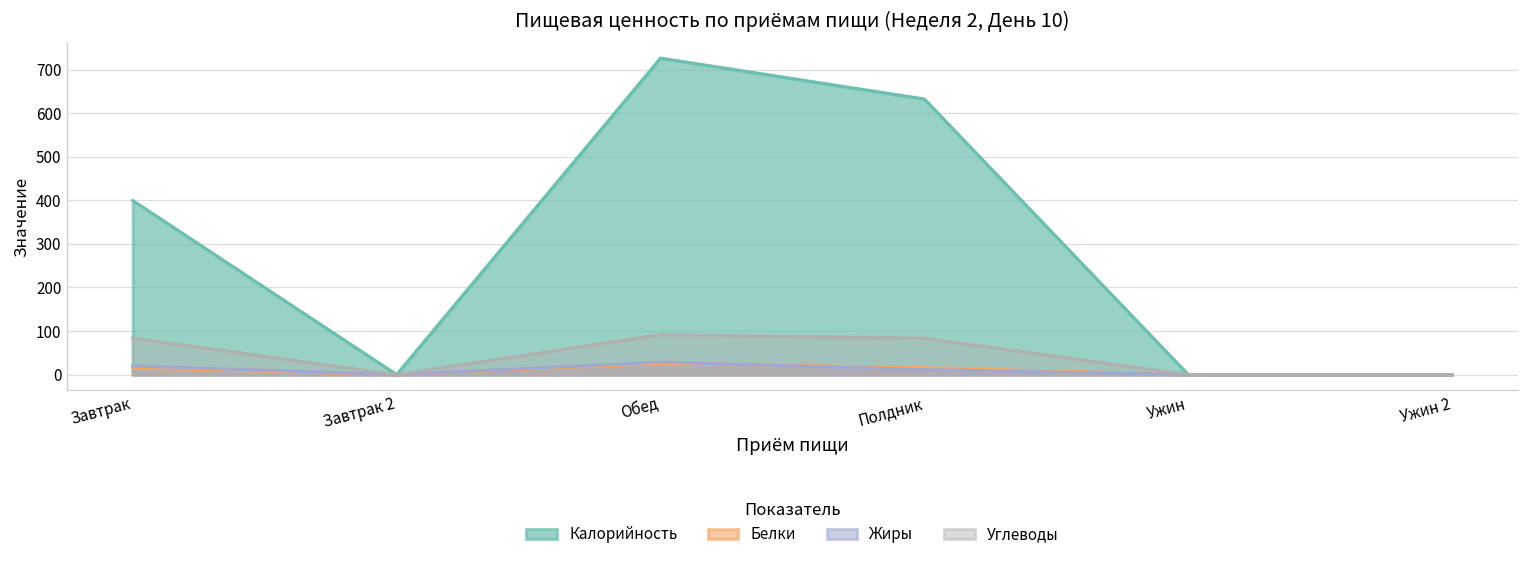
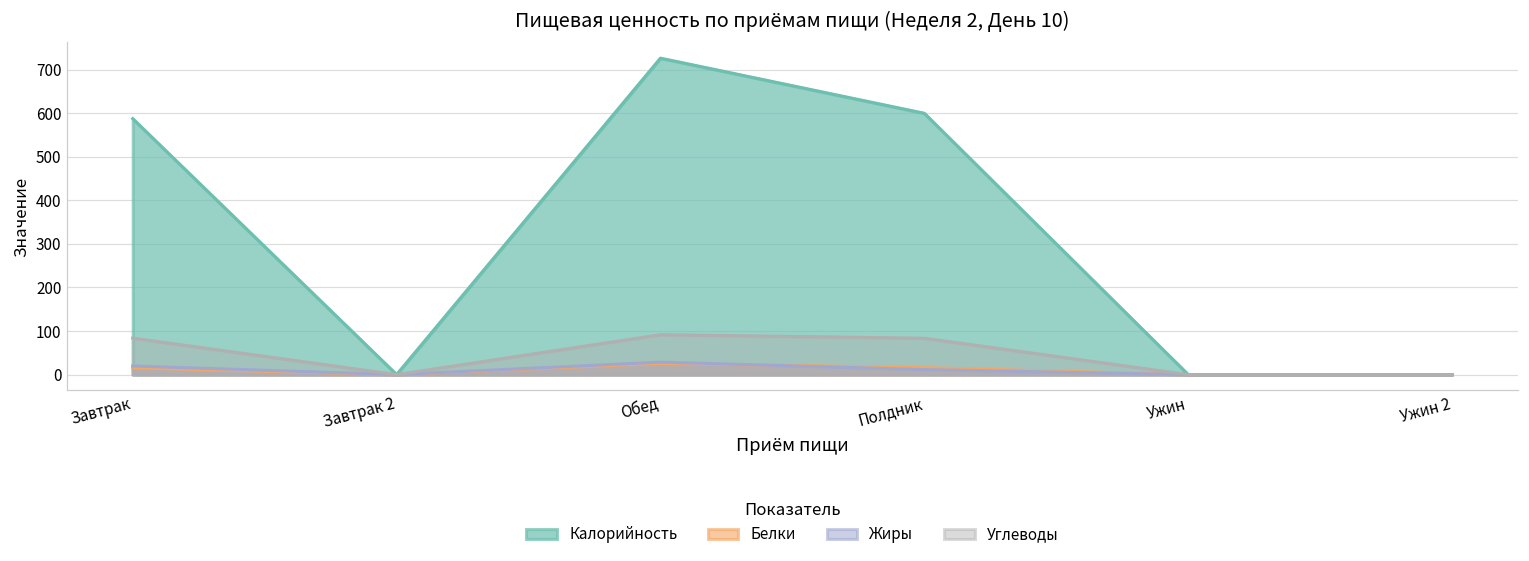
  {
    "Калорийность": {
-     "Завтрак": 400,
+     "Завтрак": 590,
      "Обед": 730,
-     "Полдник": 630
+     "Полдник": 600
    }
  }
